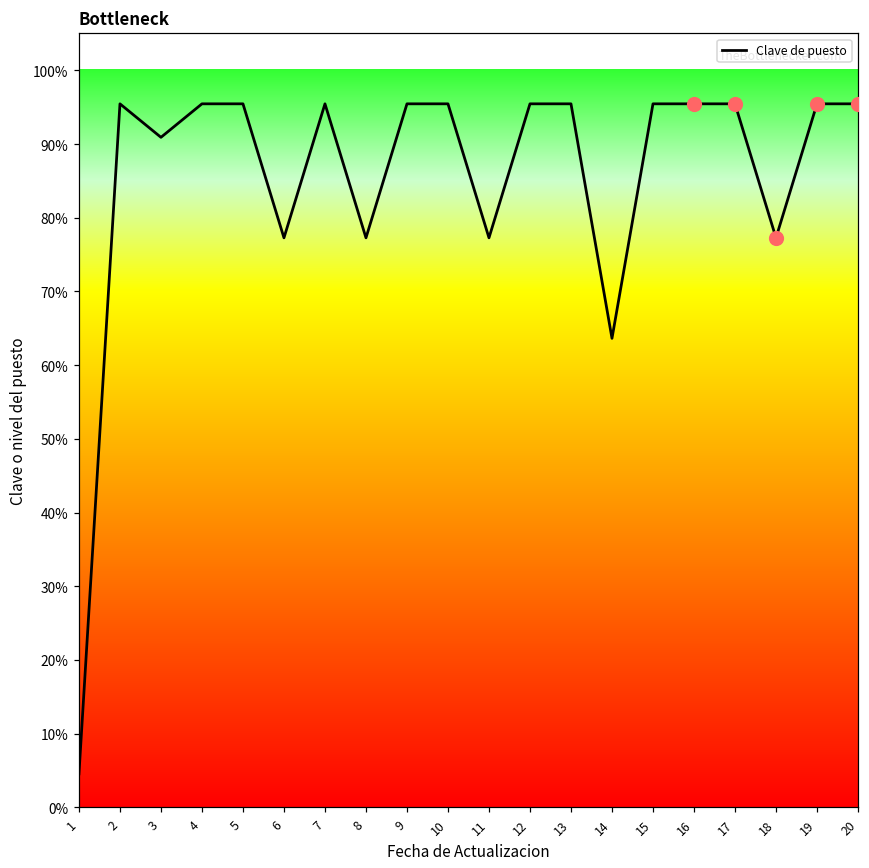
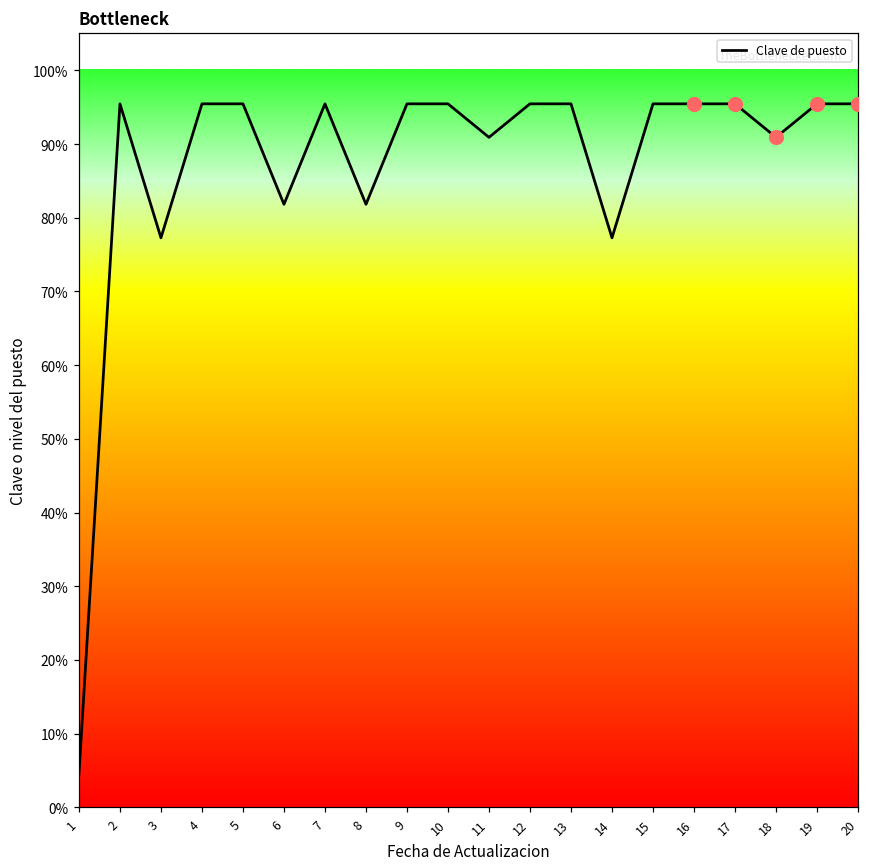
  {
    "Clave de puesto": {
      "1": "5%",
      "2": "95%",
-     "3": "91%",
+     "3": "77%",
      "4": "95%",
      "5": "95%",
-     "6": "77%",
+     "6": "82%",
      "7": "95%",
-     "8": "77%",
+     "8": "82%",
      "9": "95%",
      "10": "95%",
-     "11": "77%",
+     "11": "91%",
      "12": "95%",
      "13": "95%",
-     "14": "64%",
+     "14": "77%",
      "15": "95%",
-     "18": "77%"
+     "18": "91%"
    }
  }
